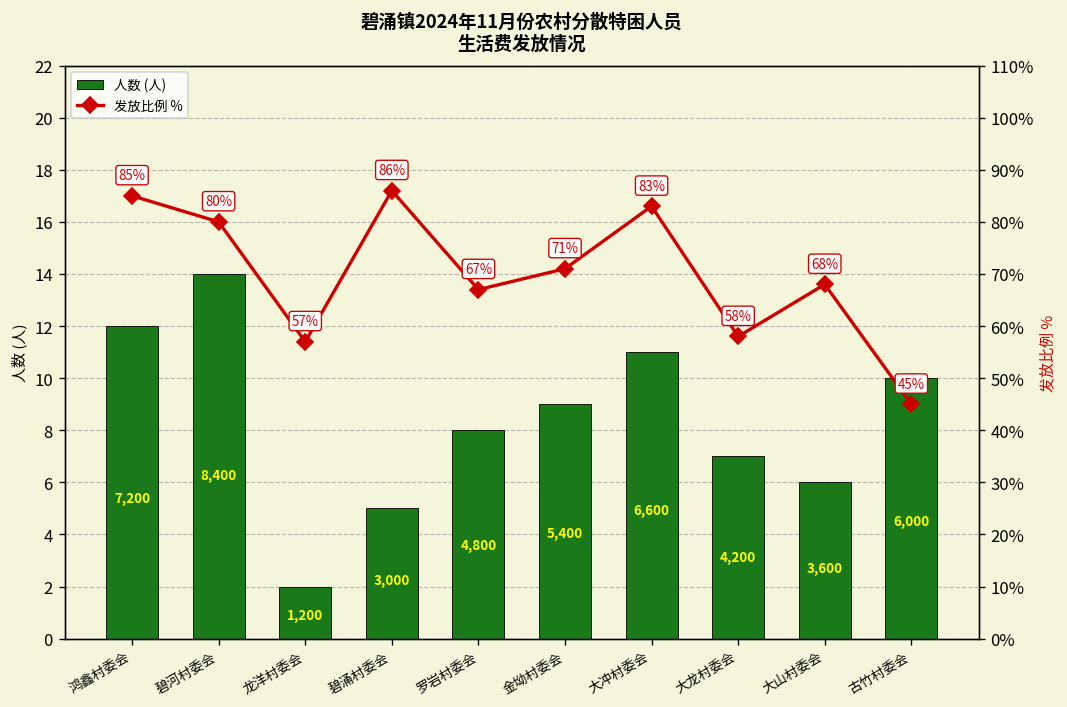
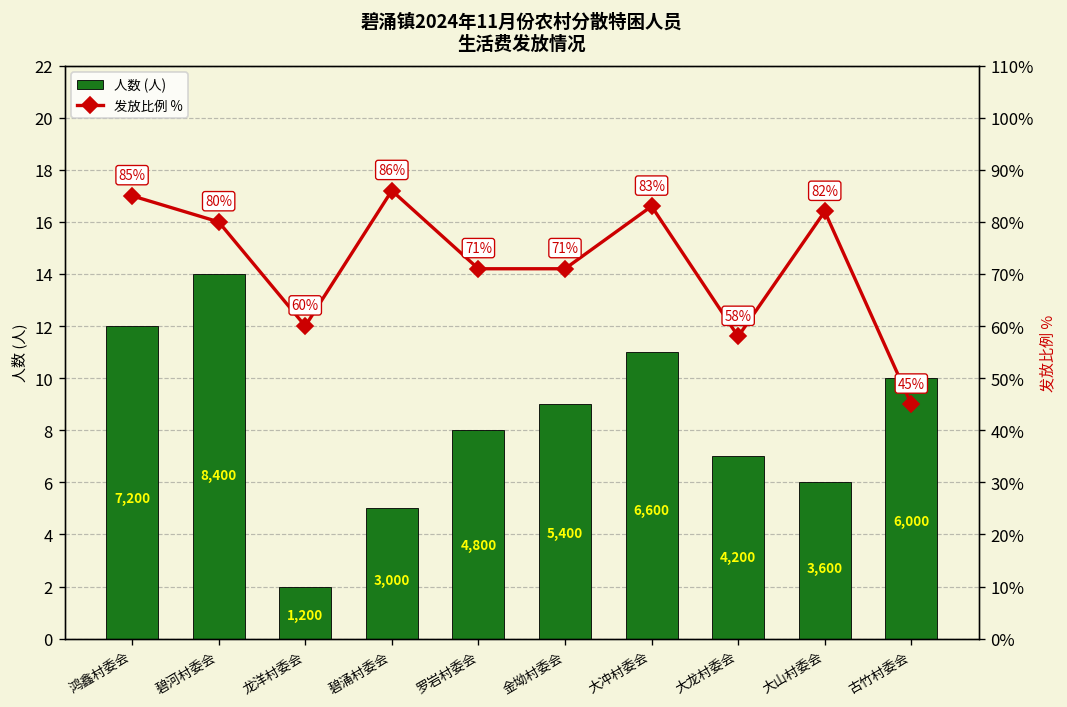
  {
    "发放比例 %": {
-     "龙洋村委会": "57%",
-     "罗岩村委会": "67%",
-     "大山村委会": "68%"
+     "龙洋村委会": "60%",
+     "罗岩村委会": "71%",
+     "大山村委会": "82%"
    }
  }
